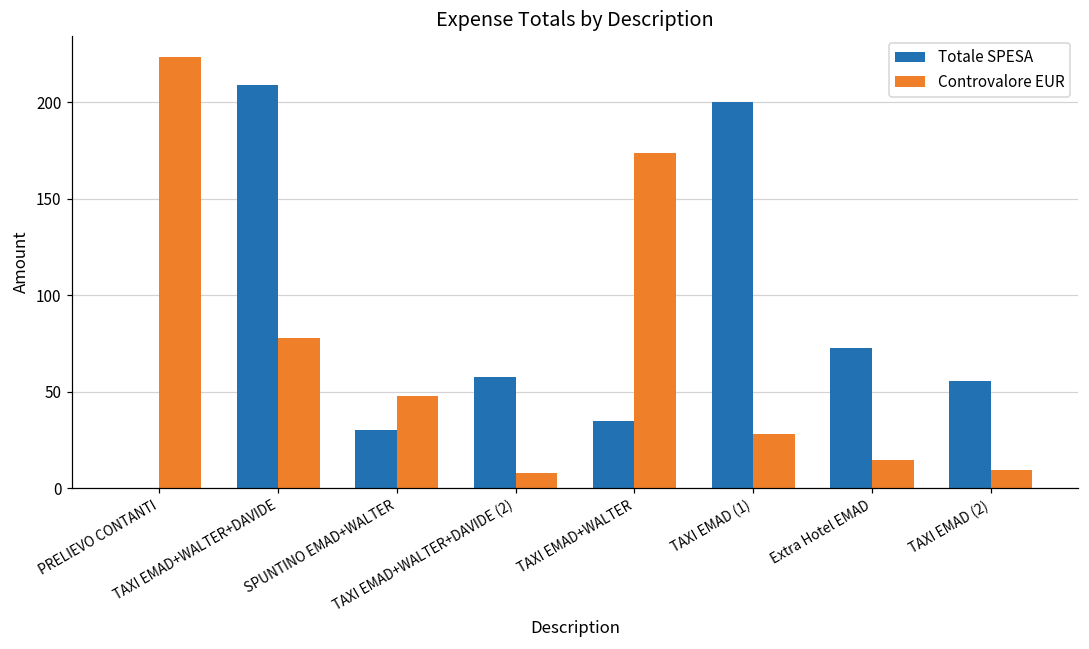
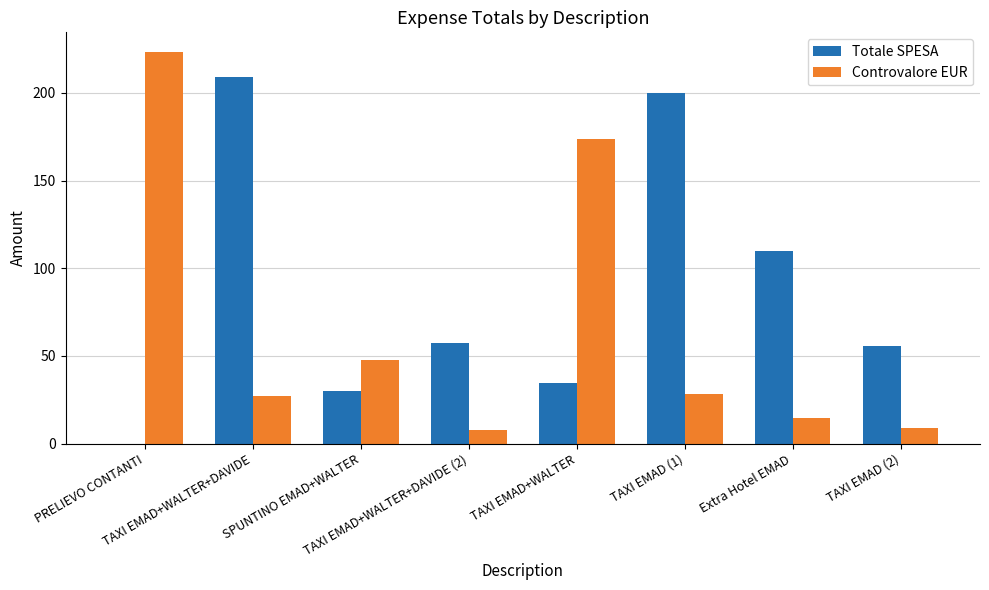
  {
    "Totale SPESA": {
      "PRELIEVO CONTANTI": 0,
      "TAXI EMAD+WALTER+DAVIDE": 209,
      "SPUNTINO EMAD+WALTER": 30,
      "TAXI EMAD+WALTER+DAVIDE (2)": 57,
      "TAXI EMAD+WALTER": 35,
      "TAXI EMAD (1)": 200,
-     "Extra Hotel EMAD": 73,
+     "Extra Hotel EMAD": 110,
      "TAXI EMAD (2)": 56
    },
    "Controvalore EUR": {
      "PRELIEVO CONTANTI": 223,
-     "TAXI EMAD+WALTER+DAVIDE": 78,
+     "TAXI EMAD+WALTER+DAVIDE": 27,
      "SPUNTINO EMAD+WALTER": 48,
      "TAXI EMAD+WALTER+DAVIDE (2)": 8,
      "TAXI EMAD+WALTER": 173,
      "TAXI EMAD (1)": 28,
      "Extra Hotel EMAD": 14,
      "TAXI EMAD (2)": 9
    }
  }
